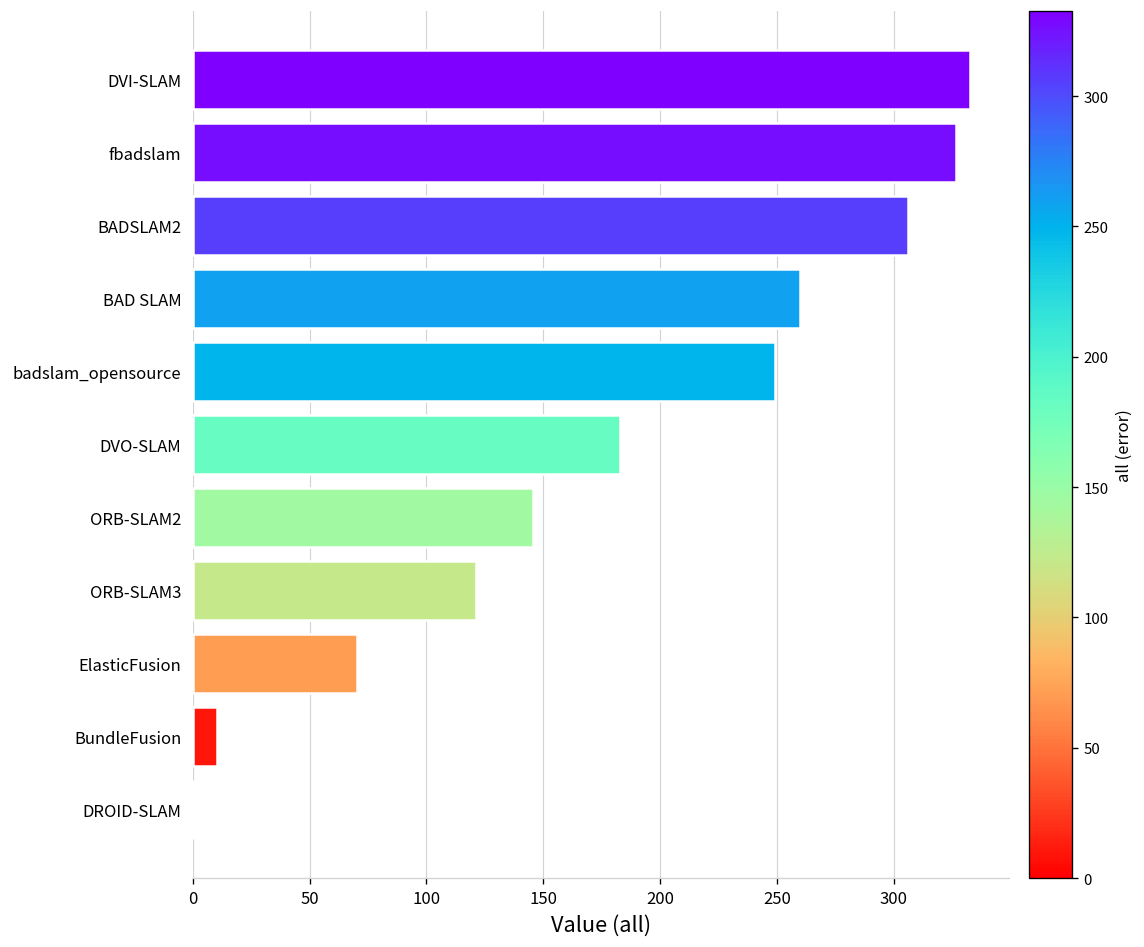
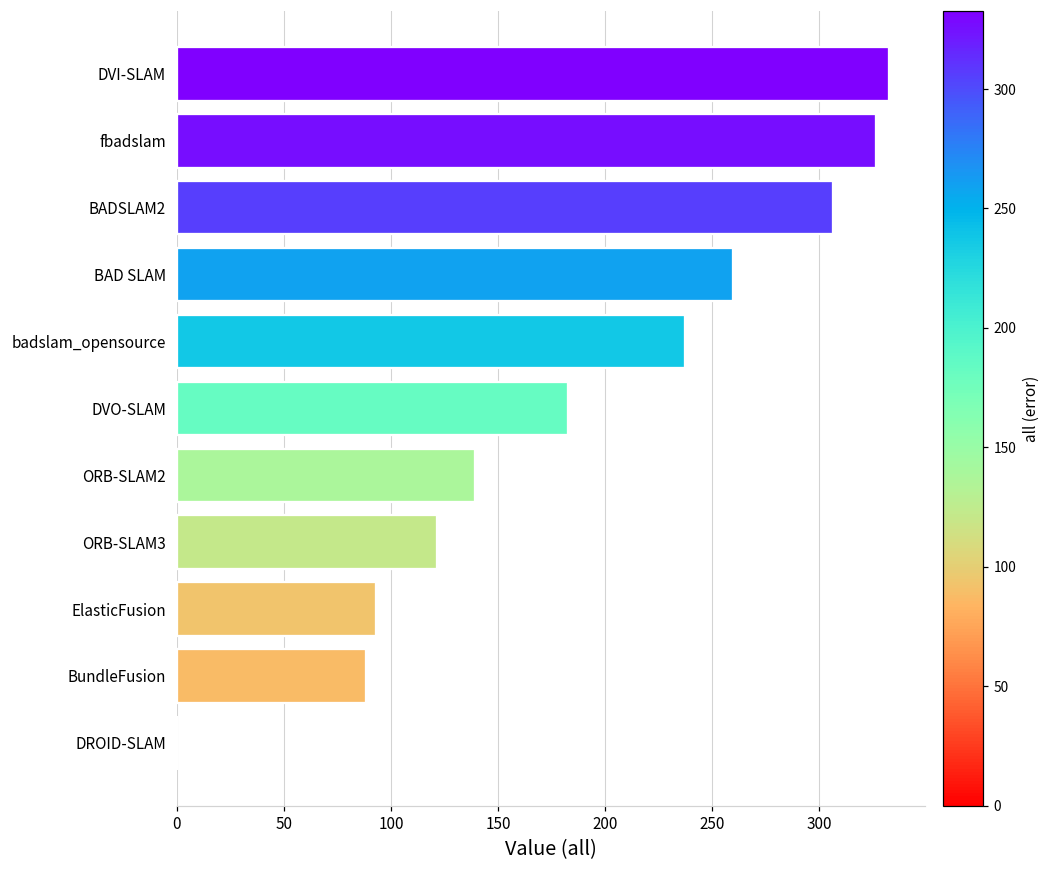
  {
    "DVI-SLAM": 333,
    "fbadslam": 327,
    "BADSLAM2": 306,
    "BAD SLAM": 260,
-   "badslam_opensource": 249,
+   "badslam_opensource": 237,
    "DVO-SLAM": 183,
-   "ORB-SLAM2": 145,
+   "ORB-SLAM2": 139,
    "ORB-SLAM3": 121,
-   "ElasticFusion": 70,
-   "BundleFusion": 10,
+   "ElasticFusion": 93,
+   "BundleFusion": 88,
    "DROID-SLAM": 0
  }
